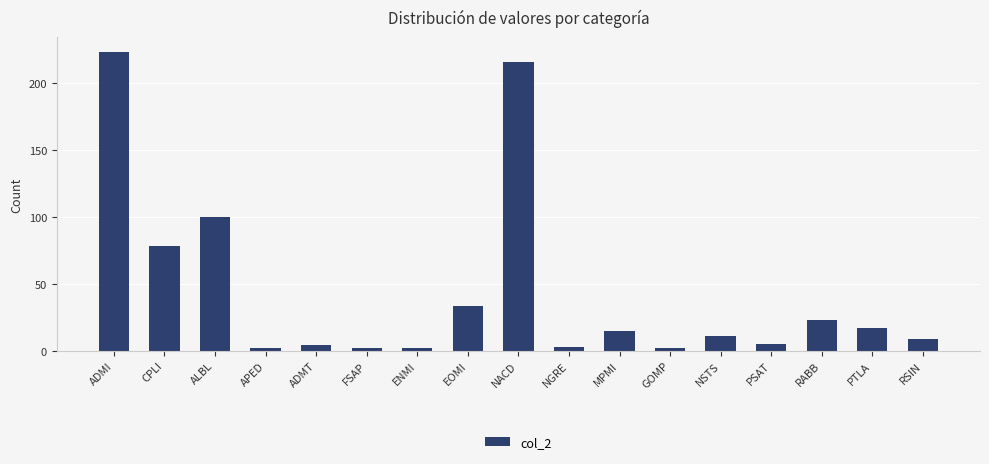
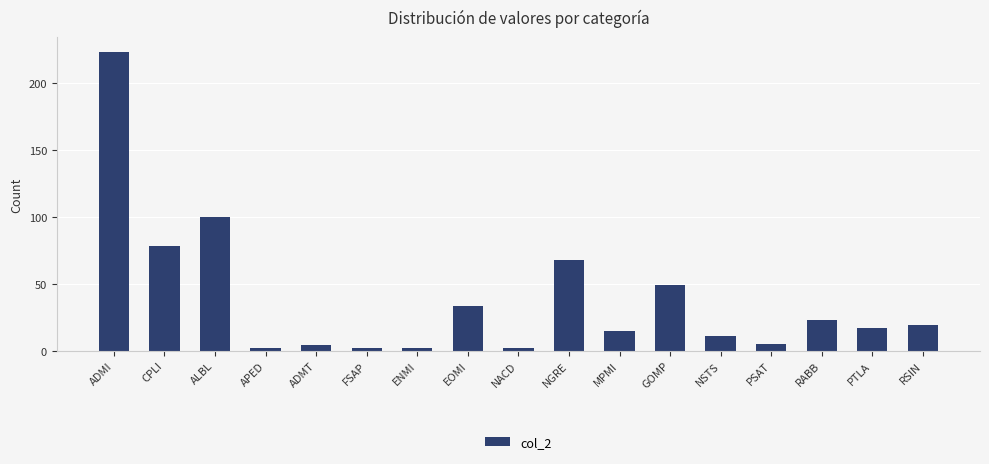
  {
    "ADMI": 223,
    "CPLI": 78,
    "ALBL": 100,
    "APED": 2,
    "ADMT": 4,
    "FSAP": 2,
    "ENMI": 2,
    "EOMI": 33,
-   "NACD": 216,
-   "NGRE": 3,
+   "NACD": 2,
+   "NGRE": 68,
    "MPMI": 15,
-   "GOMP": 2,
+   "GOMP": 49,
    "NSTS": 11,
    "PSAT": 5,
    "RABB": 23,
    "PTLA": 17,
-   "RSIN": 9
+   "RSIN": 19
  }
